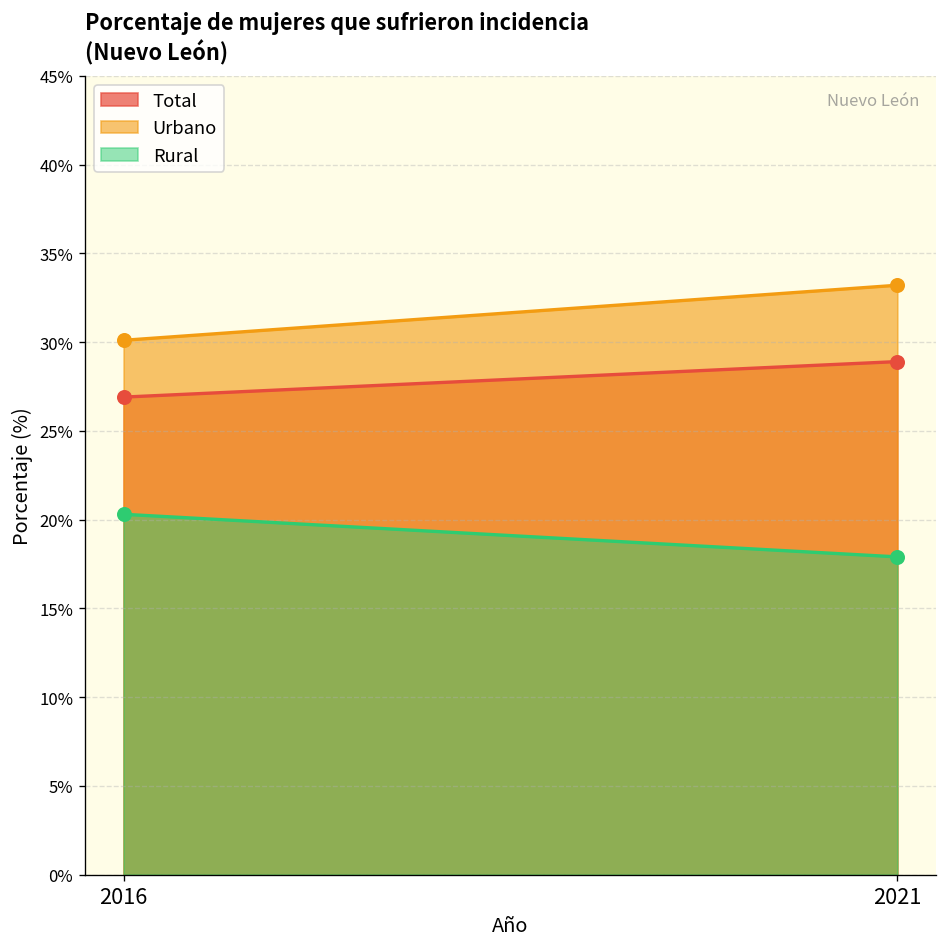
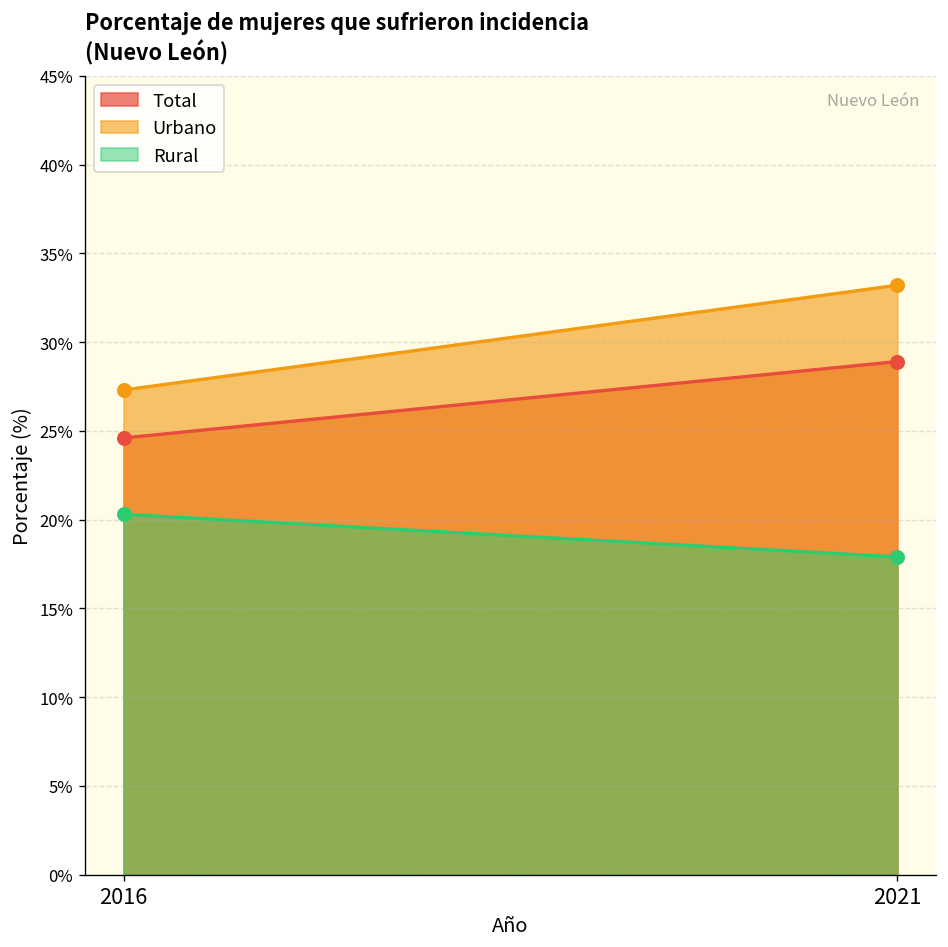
  {
    "Total": {
-     "2016": "26.9%",
+     "2016": "24.6%",
      "2021": "28.9%"
    },
    "Urbano": {
-     "2016": "30.1%",
+     "2016": "27.3%",
      "2021": "33.2%"
    },
    "Rural": {
      "2016": "20.3%",
      "2021": "17.9%"
    }
  }
